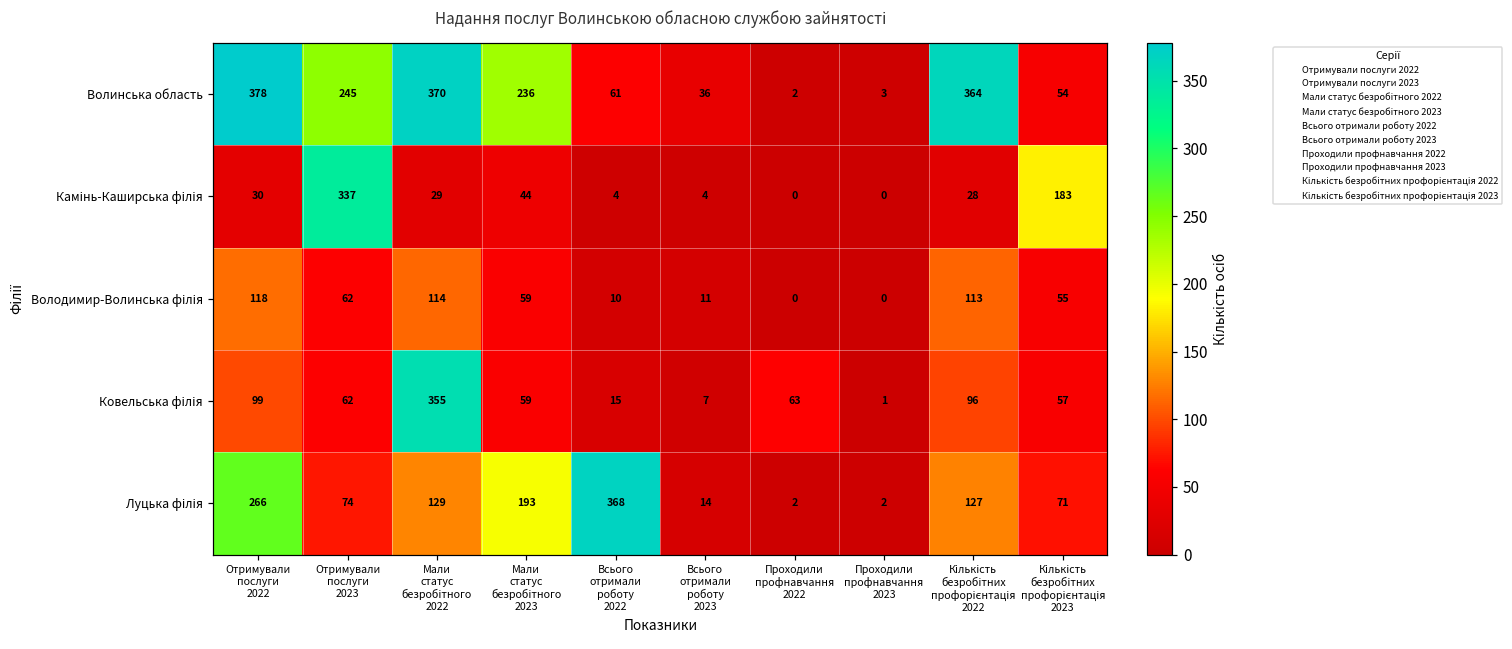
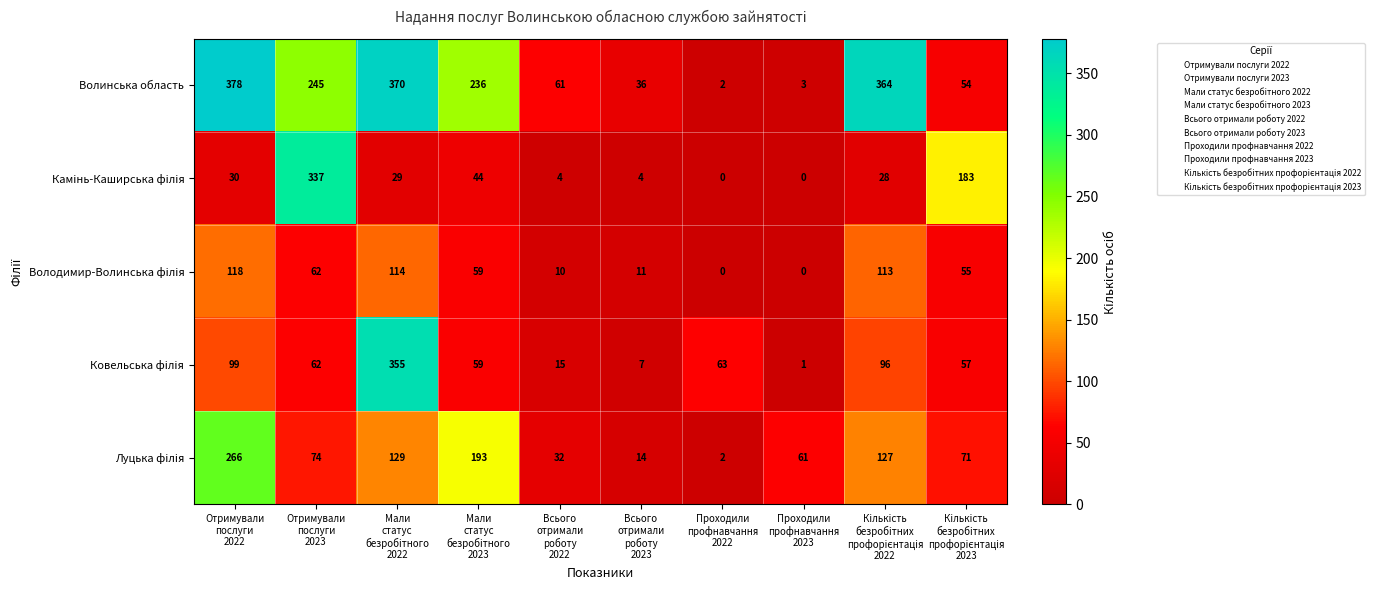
  {
    "Волинська область": {
      "Отримували послуги 2022": 378,
      "Отримували послуги 2023": 245,
      "Мали статус безробітного 2022": 370,
      "Мали статус безробітного 2023": 236,
      "Всього отримали роботу 2022": 61,
      "Всього отримали роботу 2023": 36,
      "Проходили профнавчання 2022": 2,
      "Проходили профнавчання 2023": 3,
      "Кількість безробітних профорієнтація 2022": 364,
      "Кількість безробітних профорієнтація 2023": 54
    },
    "Камінь-Каширська філія": {
      "Отримували послуги 2022": 30,
      "Отримували послуги 2023": 337,
      "Мали статус безробітного 2022": 29,
      "Мали статус безробітного 2023": 44,
      "Всього отримали роботу 2022": 4,
      "Всього отримали роботу 2023": 4,
      "Проходили профнавчання 2022": 0,
      "Проходили профнавчання 2023": 0,
      "Кількість безробітних профорієнтація 2022": 28,
      "Кількість безробітних профорієнтація 2023": 183
    },
    "Володимир-Волинська філія": {
      "Отримували послуги 2022": 118,
      "Отримували послуги 2023": 62,
      "Мали статус безробітного 2022": 114,
      "Мали статус безробітного 2023": 59,
      "Всього отримали роботу 2022": 10,
      "Всього отримали роботу 2023": 11,
      "Проходили профнавчання 2022": 0,
      "Проходили профнавчання 2023": 0,
      "Кількість безробітних профорієнтація 2022": 113,
      "Кількість безробітних профорієнтація 2023": 55
    },
    "Ковельська філія": {
      "Отримували послуги 2022": 99,
      "Отримували послуги 2023": 62,
      "Мали статус безробітного 2022": 355,
      "Мали статус безробітного 2023": 59,
      "Всього отримали роботу 2022": 15,
      "Всього отримали роботу 2023": 7,
      "Проходили профнавчання 2022": 63,
      "Проходили профнавчання 2023": 1,
      "Кількість безробітних профорієнтація 2022": 96,
      "Кількість безробітних профорієнтація 2023": 57
    },
    "Луцька філія": {
      "Отримували послуги 2022": 266,
      "Отримували послуги 2023": 74,
      "Мали статус безробітного 2022": 129,
      "Мали статус безробітного 2023": 193,
-     "Всього отримали роботу 2022": 368,
+     "Всього отримали роботу 2022": 32,
      "Всього отримали роботу 2023": 14,
      "Проходили профнавчання 2022": 2,
-     "Проходили профнавчання 2023": 2,
+     "Проходили профнавчання 2023": 61,
      "Кількість безробітних профорієнтація 2022": 127,
      "Кількість безробітних профорієнтація 2023": 71
    }
  }
